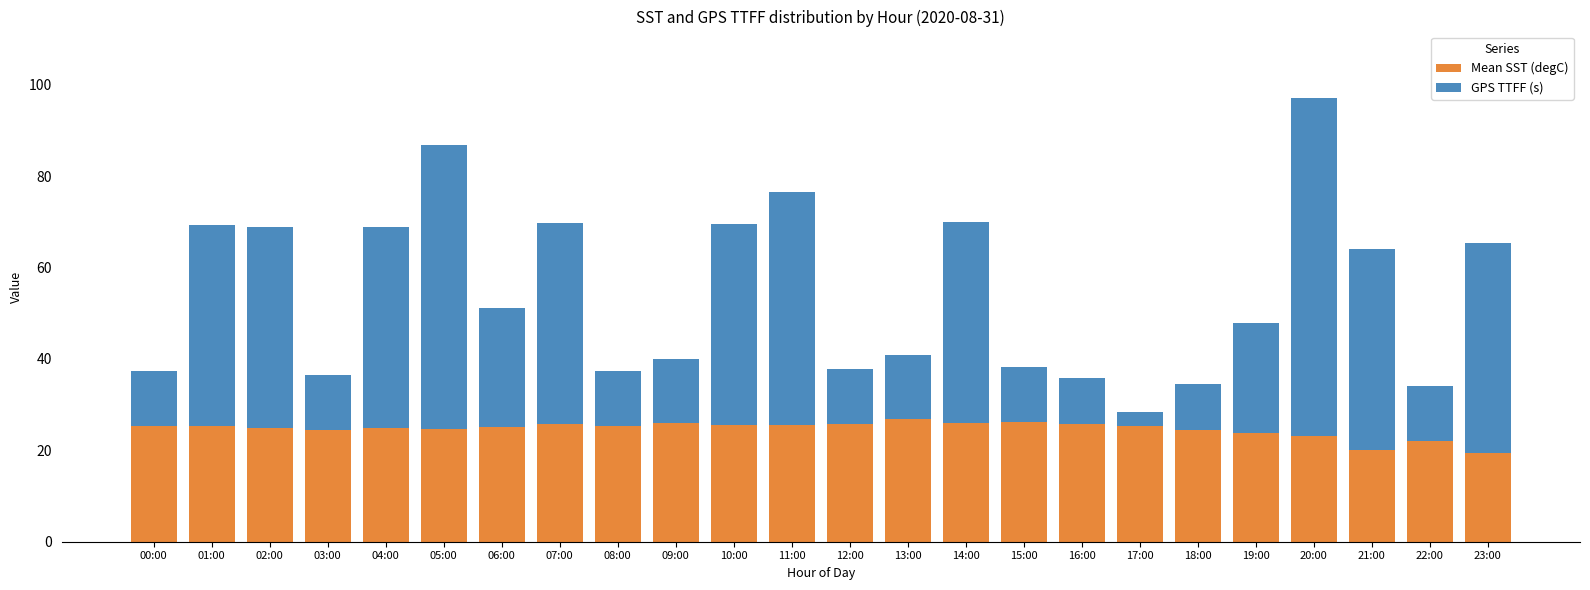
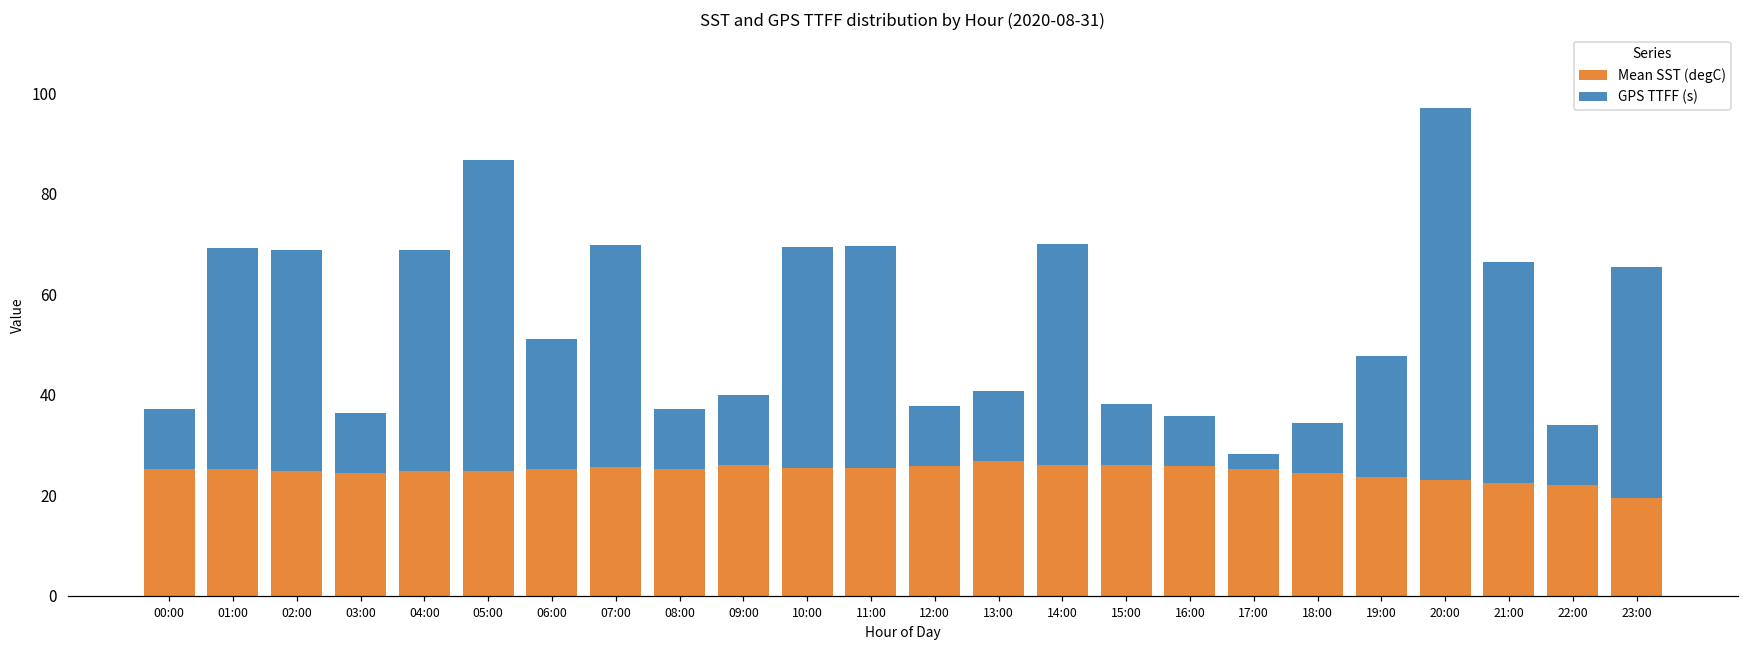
  {
    "Mean SST (degC)": {
      "00:00": 25,
      "01:00": 25,
      "02:00": 25,
      "03:00": 24,
      "04:00": 25,
      "05:00": 25,
      "06:00": 25,
      "07:00": 26,
      "08:00": 25,
      "09:00": 26,
      "10:00": 25,
      "11:00": 26,
      "12:00": 26,
      "13:00": 27,
      "14:00": 26,
      "15:00": 26,
      "16:00": 26,
      "17:00": 25,
      "18:00": 24,
      "19:00": 24,
      "20:00": 23,
-     "21:00": 20,
+     "21:00": 22,
      "22:00": 22,
      "23:00": 19
    },
    "GPS TTFF (s)": {
      "00:00": 12,
      "01:00": 44,
      "02:00": 44,
      "03:00": 12,
      "04:00": 44,
      "05:00": 62,
      "06:00": 26,
      "07:00": 44,
      "08:00": 12,
      "09:00": 14,
      "10:00": 44,
-     "11:00": 51,
+     "11:00": 44,
      "12:00": 12,
      "13:00": 14,
      "14:00": 44,
      "15:00": 12,
      "16:00": 10,
      "17:00": 3,
      "18:00": 10,
      "19:00": 24,
      "20:00": 74,
      "21:00": 44,
      "22:00": 12,
      "23:00": 46
    }
  }
